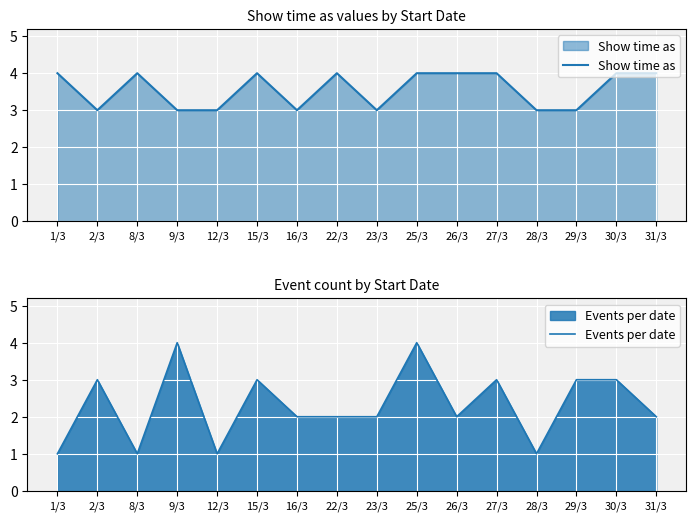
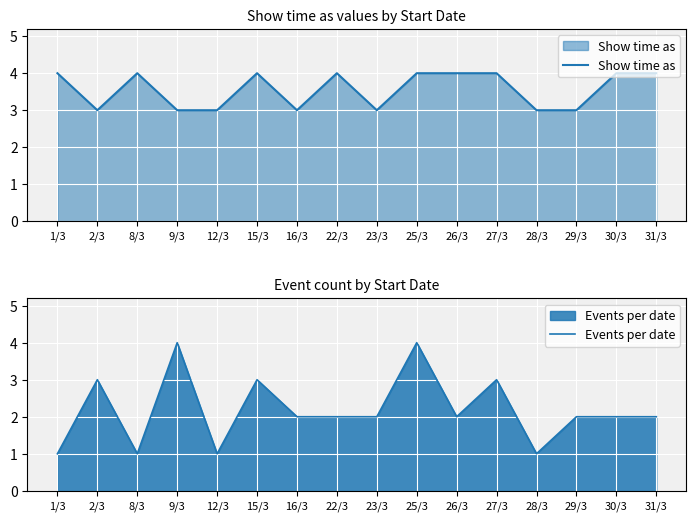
  {
    "Show time as values by Start Date": {
      "1/3": 4.0,
      "2/3": 3.0,
      "8/3": 4.0,
      "9/3": 3.0,
      "12/3": 3.0,
      "15/3": 4.0,
      "16/3": 3.0,
      "22/3": 4.0,
      "23/3": 3.0,
      "25/3": 4.0,
      "26/3": 4.0,
      "27/3": 4.0,
      "28/3": 3.0,
      "29/3": 3.0
    },
    "Event count by Start Date": {
      "1/3": 1,
      "2/3": 3,
      "8/3": 1,
      "9/3": 4,
      "12/3": 1,
      "15/3": 3,
      "16/3": 2,
      "22/3": 2,
      "23/3": 2,
      "25/3": 4,
      "26/3": 2,
      "27/3": 3,
      "28/3": 1,
-     "29/3": 3,
-     "30/3": 3,
+     "29/3": 2,
+     "30/3": 2,
      "31/3": 2
    }
  }
